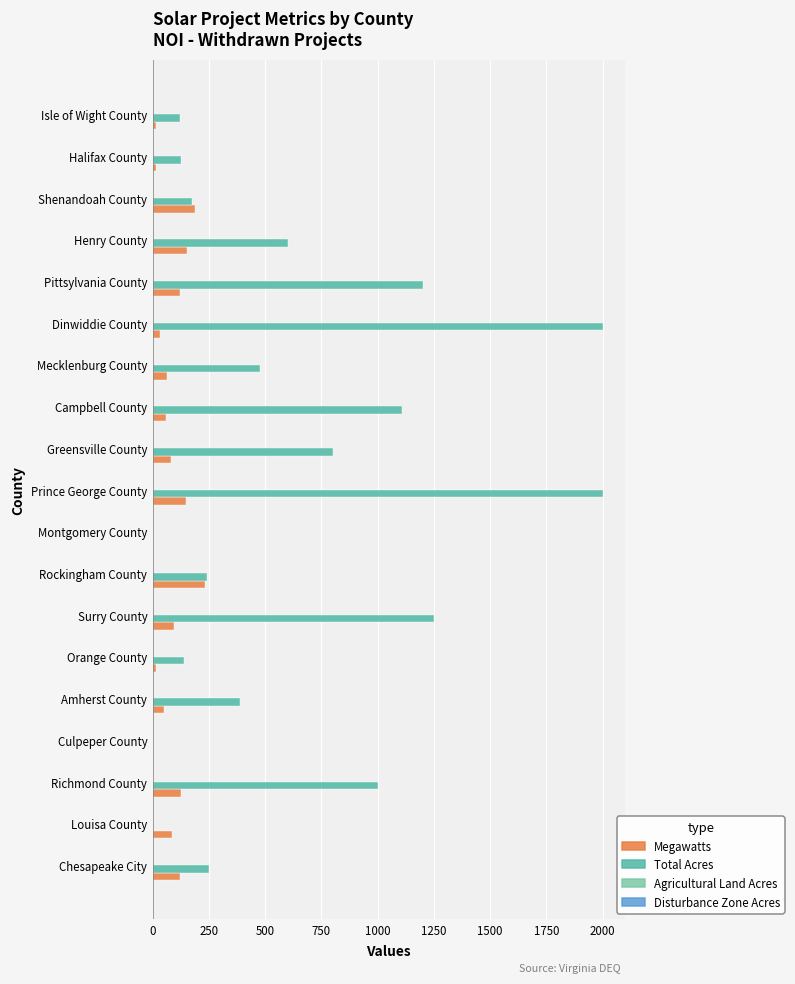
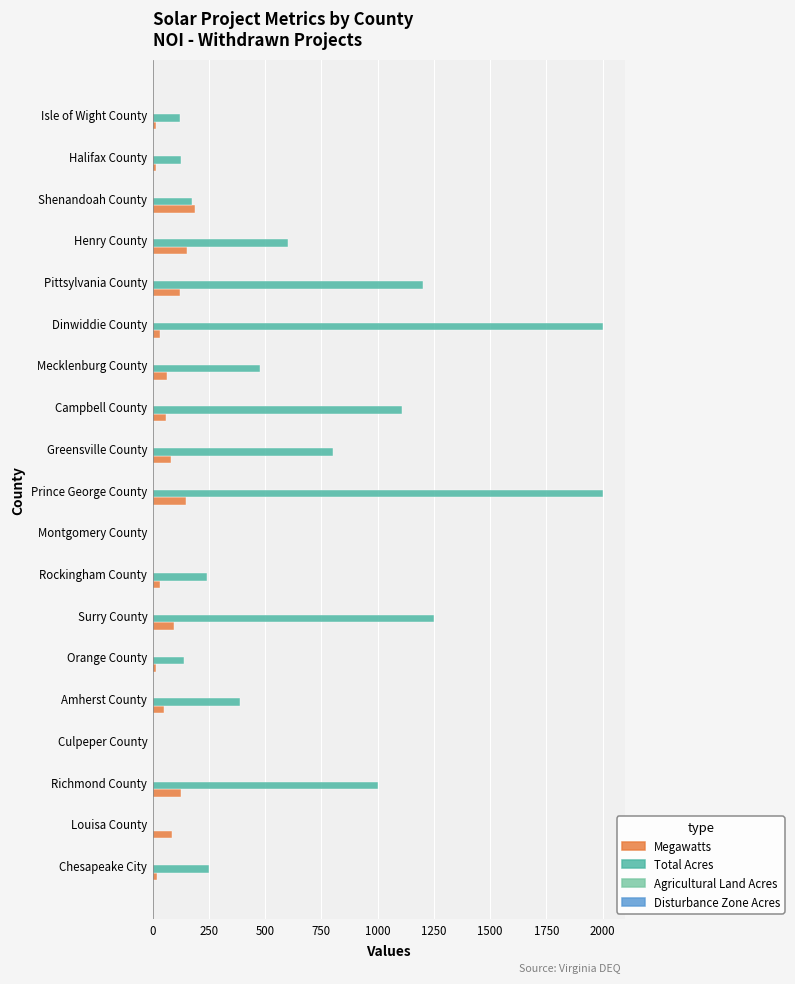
  {
    "Megawatts": {
      "Isle of Wight County": 10,
      "Halifax County": 20,
      "Shenandoah County": 190,
      "Henry County": 150,
      "Pittsylvania County": 120,
      "Dinwiddie County": 30,
      "Mecklenburg County": 70,
      "Campbell County": 60,
      "Greensville County": 80,
      "Prince George County": 150,
      "Montgomery County": 0,
-     "Rockingham County": 230,
+     "Rockingham County": 30,
      "Surry County": 90,
      "Orange County": 20,
      "Amherst County": 50,
      "Culpeper County": 0,
      "Richmond County": 130,
      "Louisa County": 80,
-     "Chesapeake City": 120
+     "Chesapeake City": 20
    }
  }
